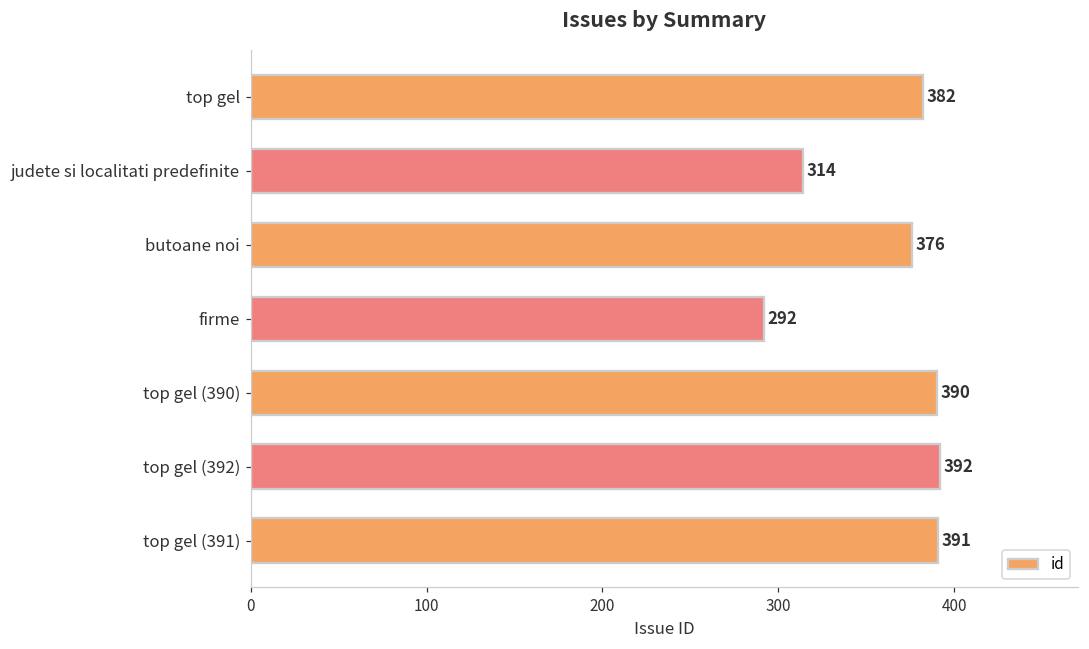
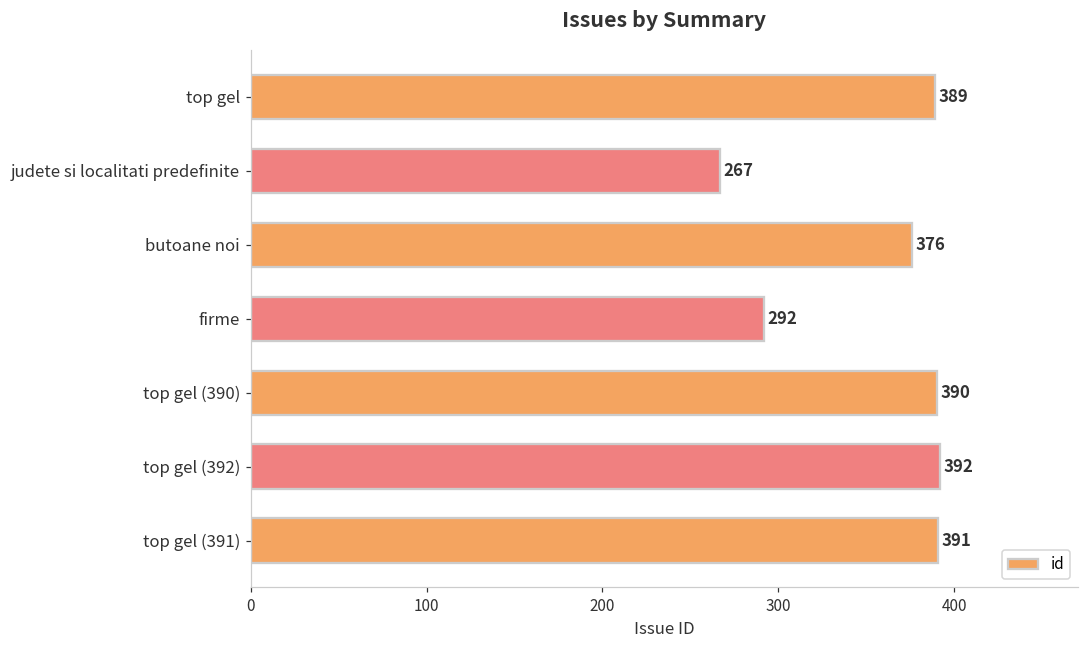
  {
-   "top gel": 382,
-   "judete si localitati predefinite": 314,
+   "top gel": 389,
+   "judete si localitati predefinite": 267,
    "butoane noi": 376,
    "firme": 292,
    "top gel (390)": 390,
    "top gel (392)": 392,
    "top gel (391)": 391
  }
